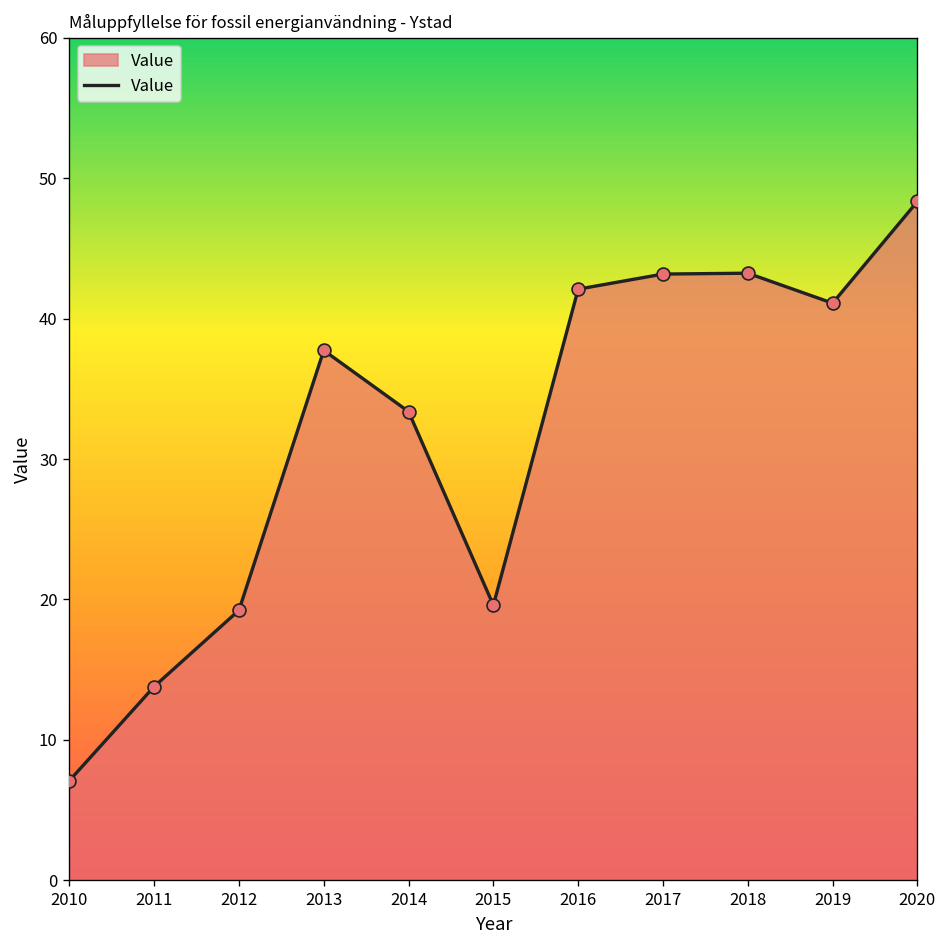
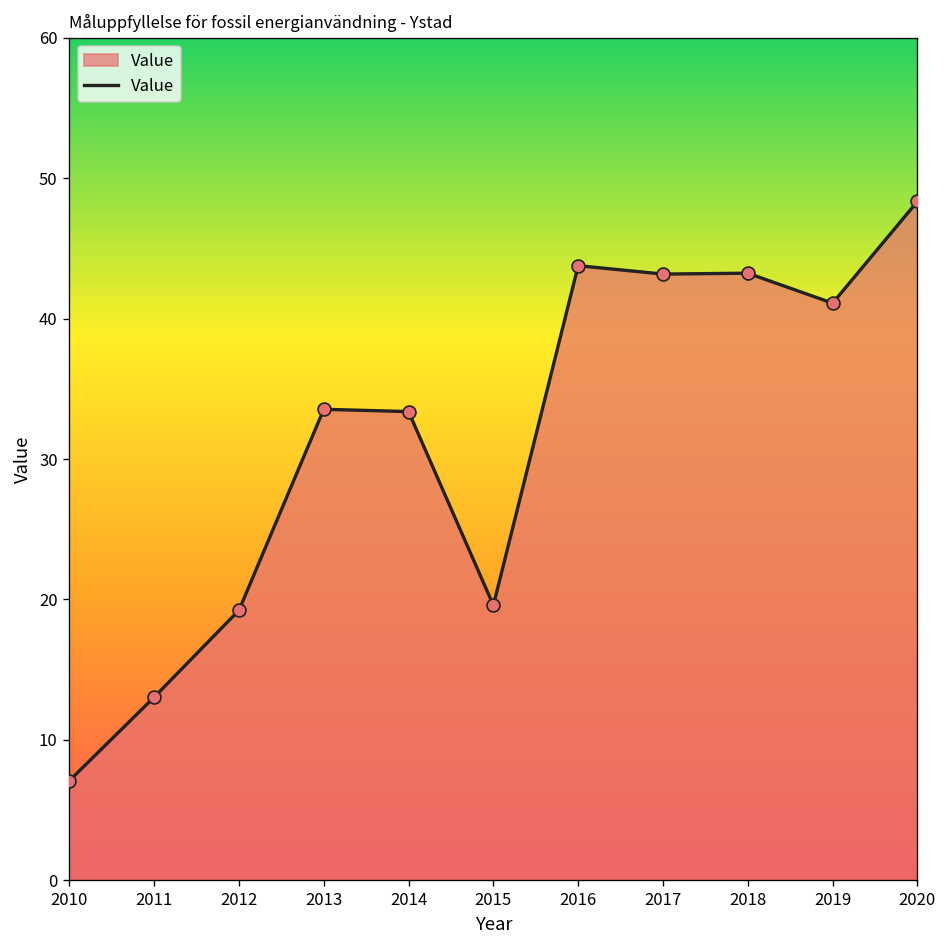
  {
    "2010": 7.1,
-   "2011": 13.8,
+   "2011": 13.0,
    "2012": 19.2,
-   "2013": 37.7,
+   "2013": 33.5,
    "2014": 33.4,
    "2015": 19.6,
-   "2016": 42.1,
+   "2016": 43.8,
    "2017": 43.2,
    "2018": 43.2,
    "2019": 41.1,
    "2020": 48.3
  }
